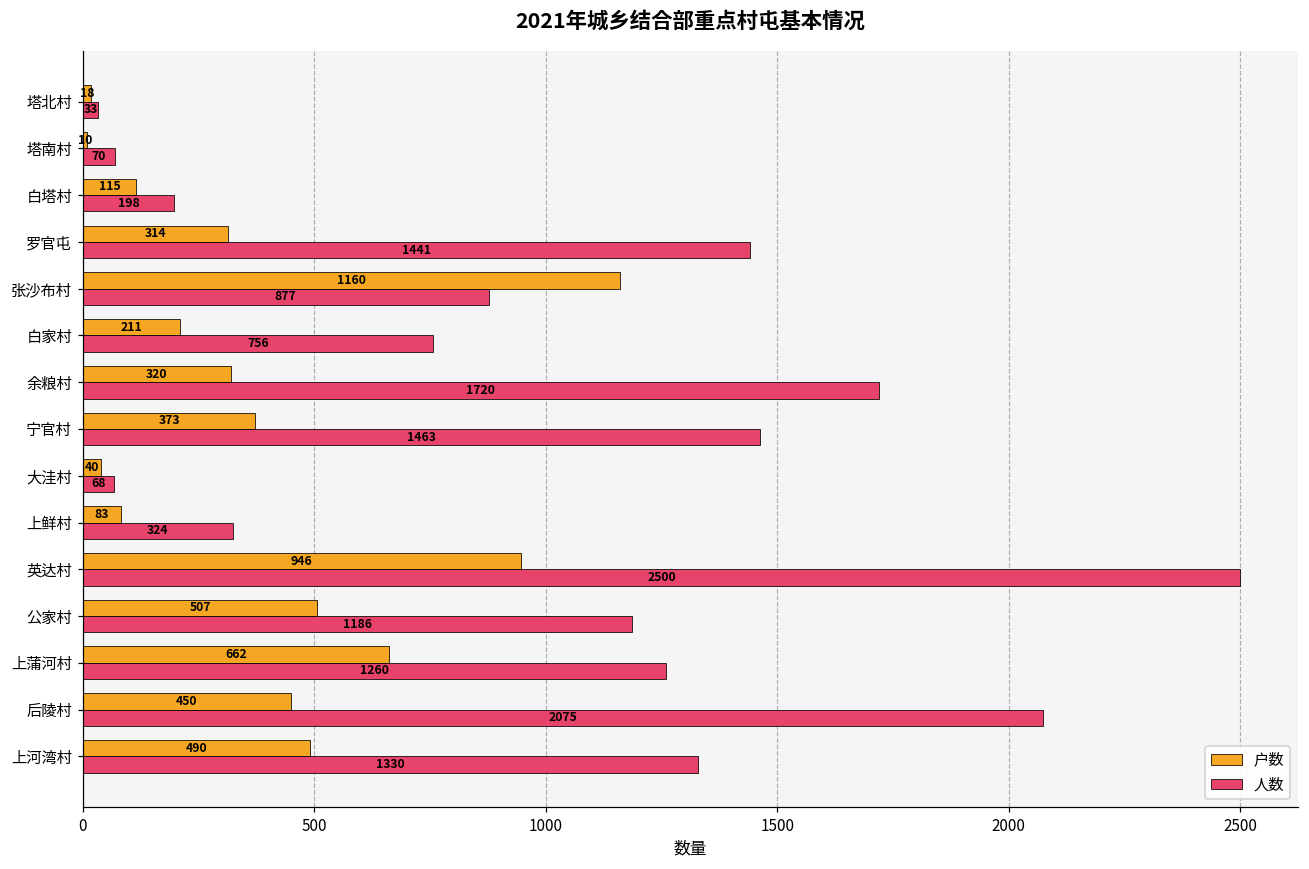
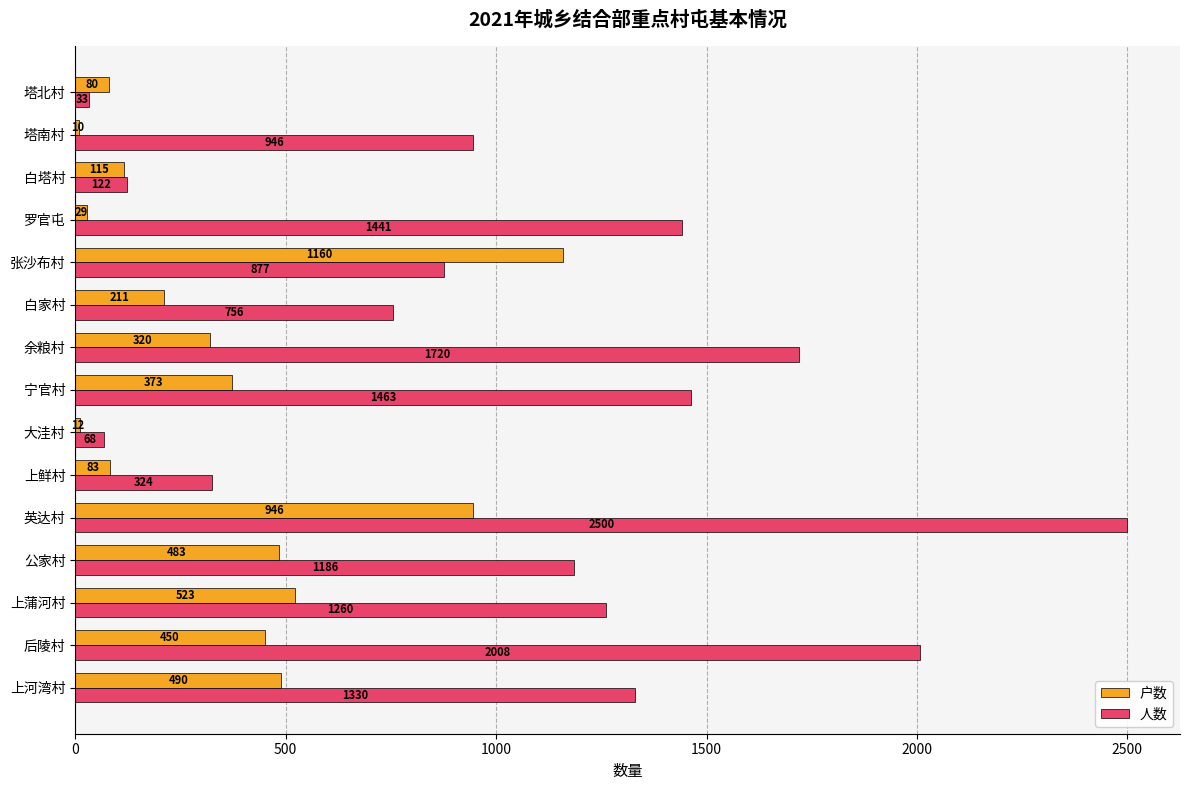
  {
    "户数": {
-     "塔北村": 18,
+     "塔北村": 80,
      "塔南村": 10,
      "白塔村": 115,
-     "罗官屯": 314,
+     "罗官屯": 29,
      "张沙布村": 1160,
      "白家村": 211,
      "余粮村": 320,
      "宁官村": 373,
-     "大洼村": 40,
+     "大洼村": 12,
      "上鲜村": 83,
      "英达村": 946,
-     "公家村": 507,
-     "上蒲河村": 662,
+     "公家村": 483,
+     "上蒲河村": 523,
      "后陵村": 450,
      "上河湾村": 490
    },
    "人数": {
      "塔北村": 33,
-     "塔南村": 70,
-     "白塔村": 198,
+     "塔南村": 946,
+     "白塔村": 122,
      "罗官屯": 1441,
      "张沙布村": 877,
      "白家村": 756,
      "余粮村": 1720,
      "宁官村": 1463,
      "大洼村": 68,
      "上鲜村": 324,
      "英达村": 2500,
      "公家村": 1186,
      "上蒲河村": 1260,
-     "后陵村": 2075,
+     "后陵村": 2008,
      "上河湾村": 1330
    }
  }
